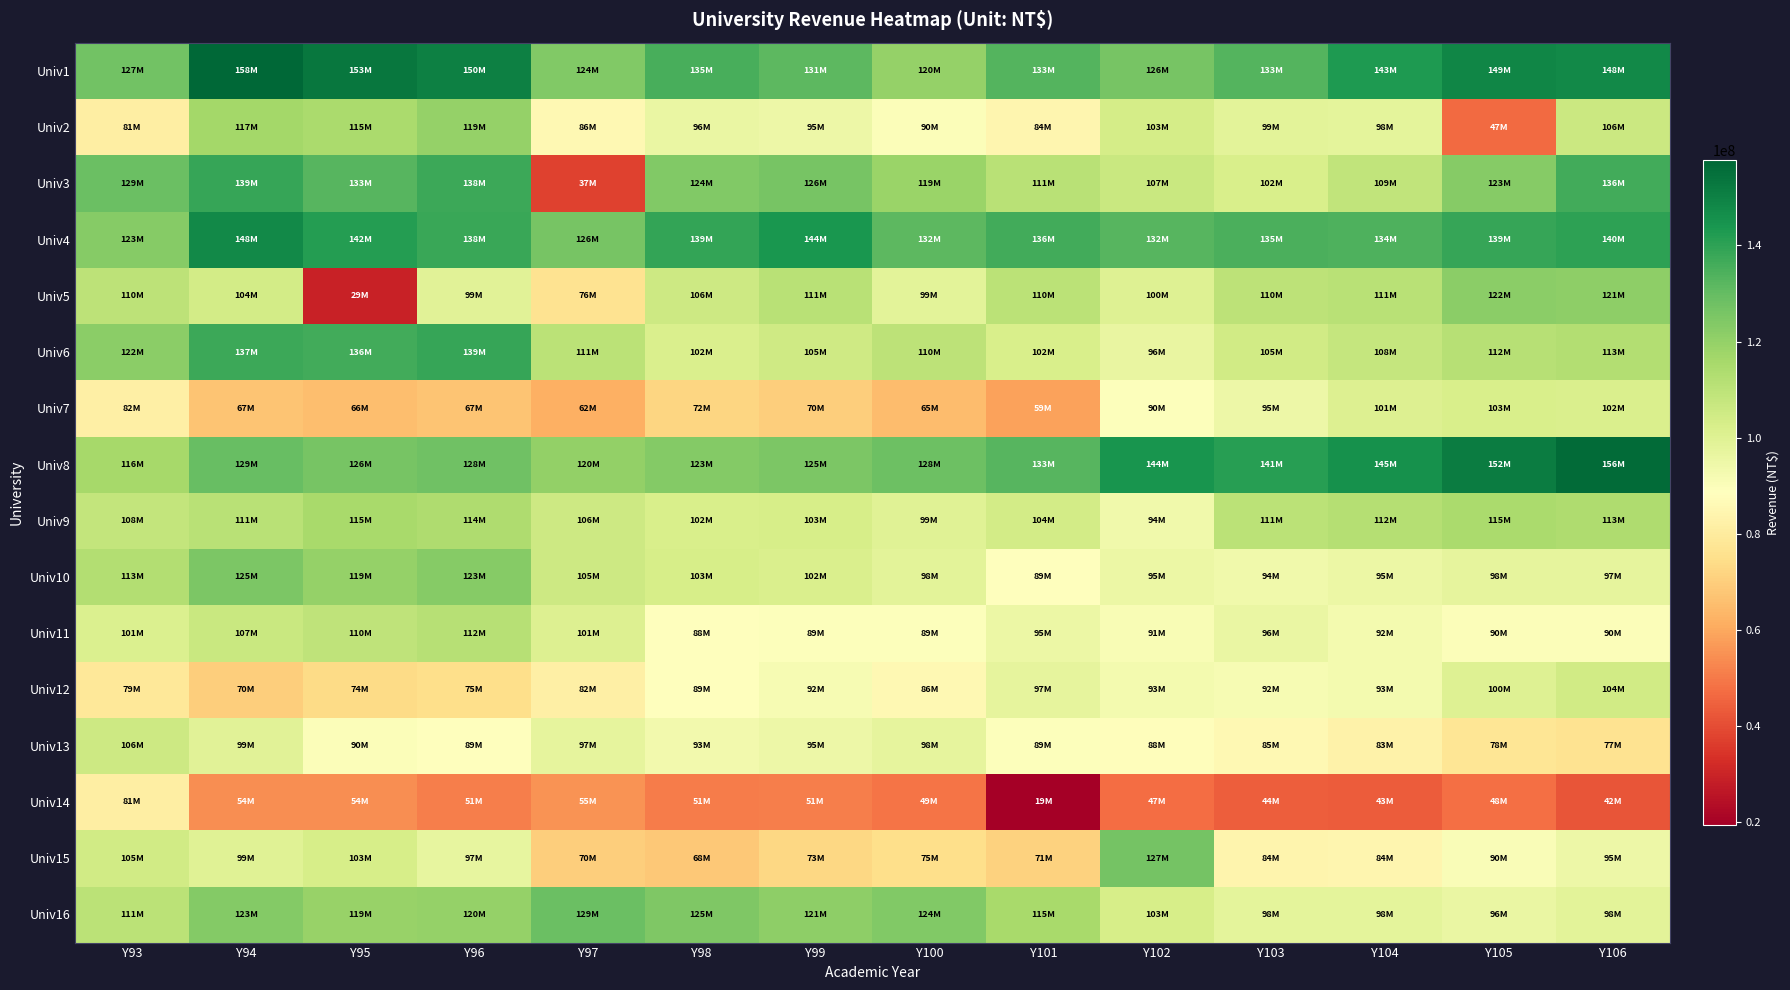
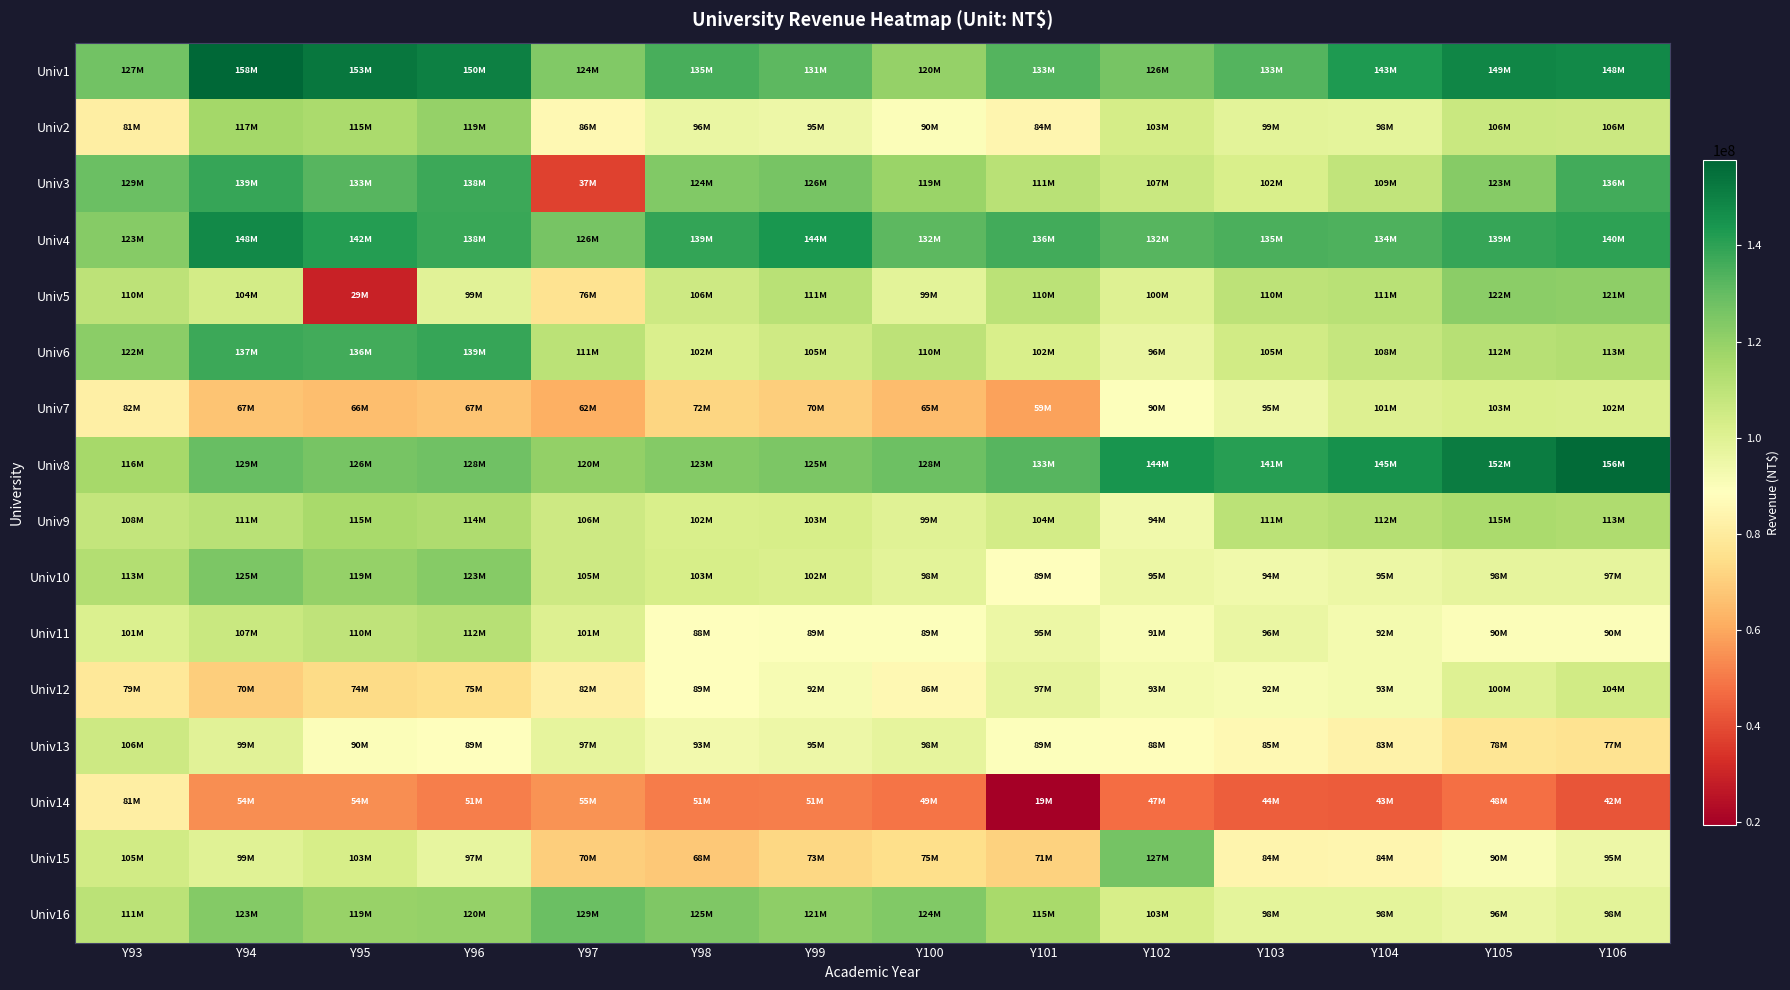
  {
    "Univ2": {
      "Y93": "81M",
      "Y94": "117M",
      "Y95": "115M",
      "Y96": "119M",
      "Y97": "86M",
      "Y98": "96M",
      "Y99": "95M",
      "Y100": "90M",
      "Y101": "84M",
      "Y102": "103M",
      "Y103": "99M",
      "Y104": "98M",
-     "Y105": "47M",
+     "Y105": "106M",
      "Y106": "106M"
    }
  }
